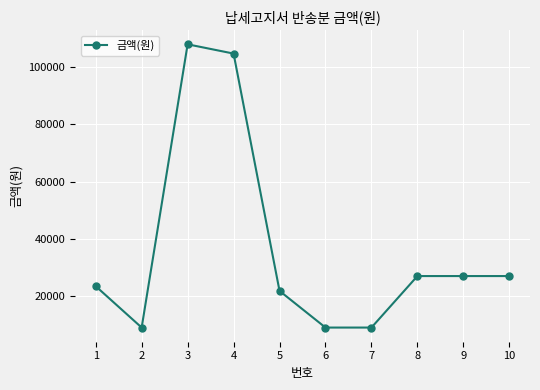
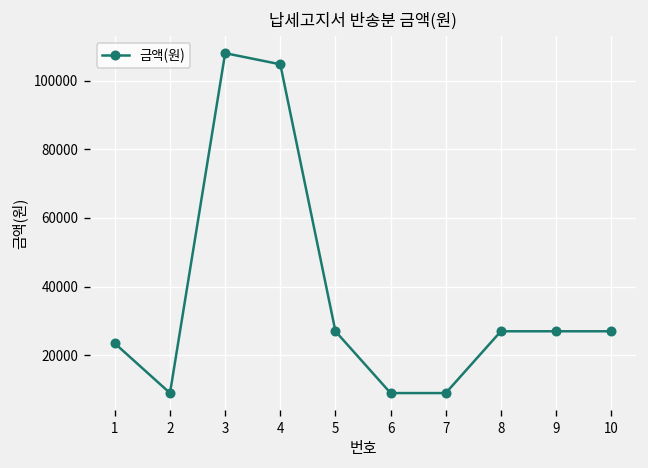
  {
    "1": 23000,
    "2": 9000,
    "3": 108000,
    "4": 105000,
-   "5": 22000,
+   "5": 27000,
    "6": 9000,
    "7": 9000,
    "8": 27000,
    "9": 27000,
    "10": 27000
  }
